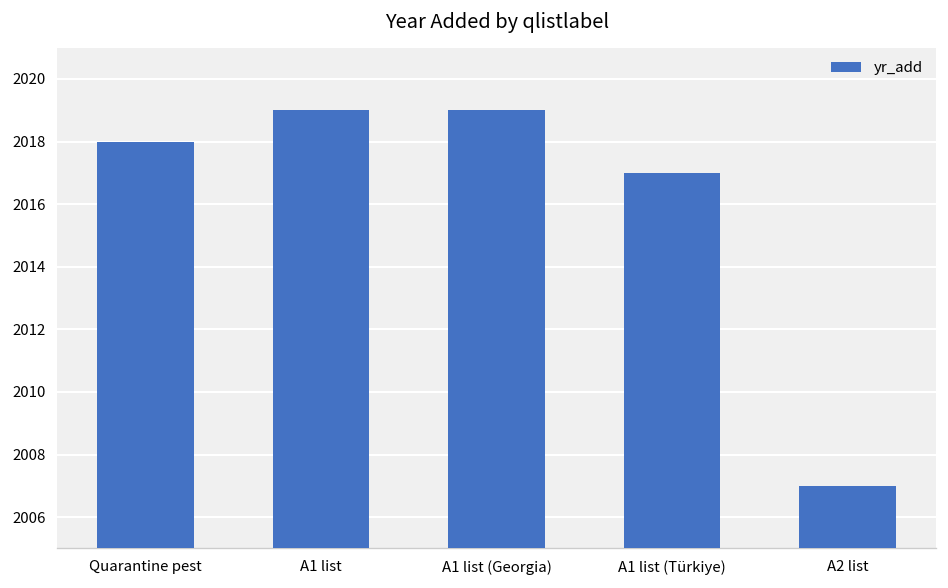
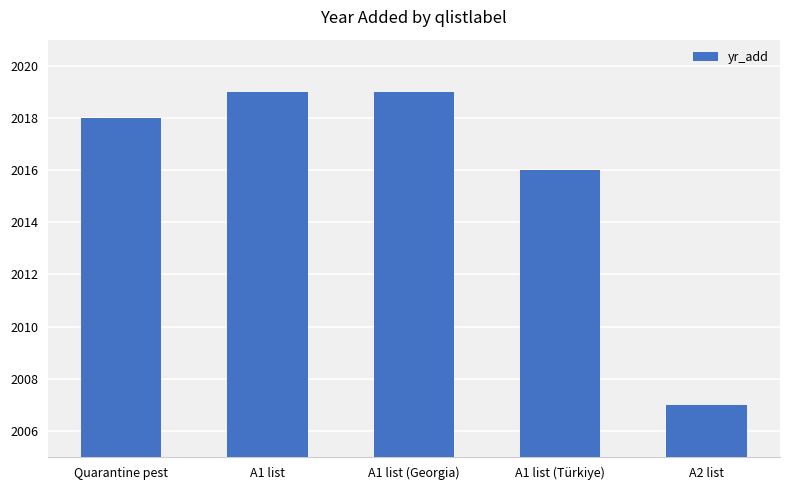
  {
    "Quarantine pest": 2018,
    "A1 list": 2019,
    "A1 list (Georgia)": 2019,
-   "A1 list (Türkiye)": 2017,
+   "A1 list (Türkiye)": 2016,
    "A2 list": 2007
  }
